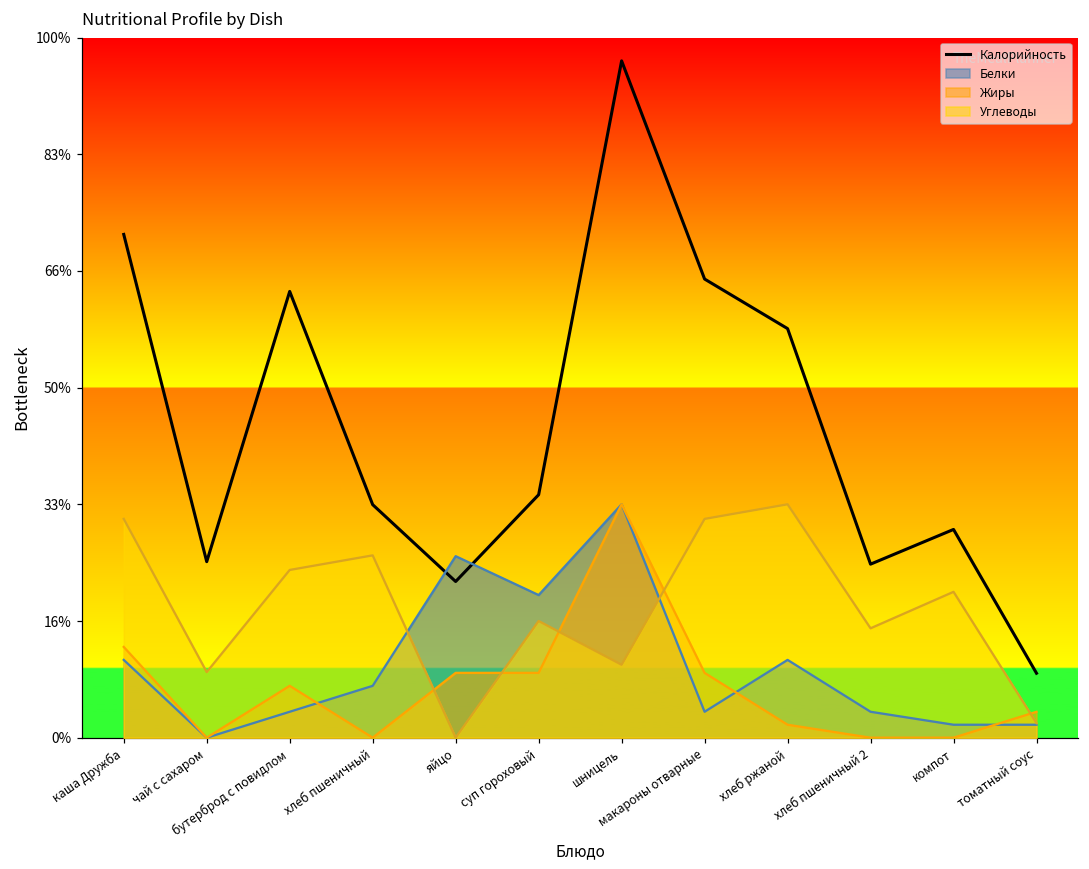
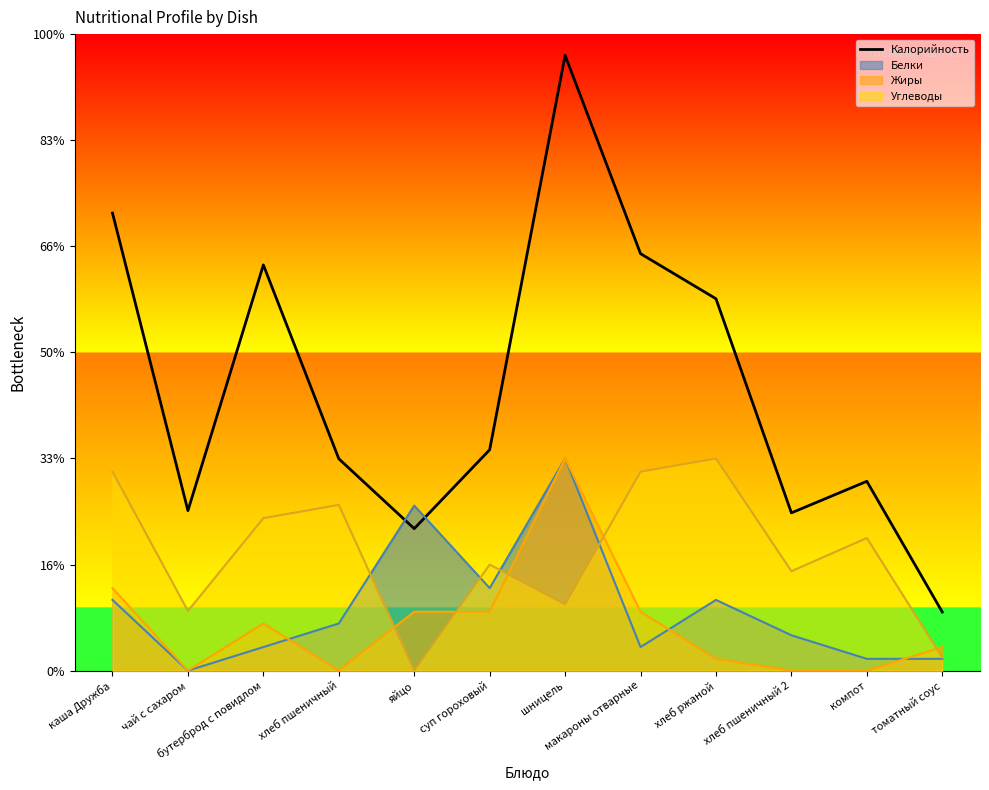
  {
    "Калорийность": {
      "каша Дружба": "72%",
      "чай с сахаром": "25%",
      "бутерброд с повидлом": "64%",
      "хлеб пшеничный": "33%",
      "яйцо": "22%",
      "суп гороховый": "35%",
      "шницель": "97%",
      "макароны отварные": "66%",
      "хлеб ржаной": "58%",
      "хлеб пшеничный 2": "25%",
      "компот": "30%",
      "томатный соус": "9%"
    },
    "Белки": {
      "каша Дружба": "11%",
      "бутерброд с повидлом": "4%",
      "хлеб пшеничный": "7%",
      "яйцо": "26%",
-     "суп гороховый": "20%",
+     "суп гороховый": "13%",
      "макароны отварные": "4%",
      "хлеб ржаной": "11%",
-     "хлеб пшеничный 2": "4%",
+     "хлеб пшеничный 2": "6%",
      "компот": "2%"
    }
  }
